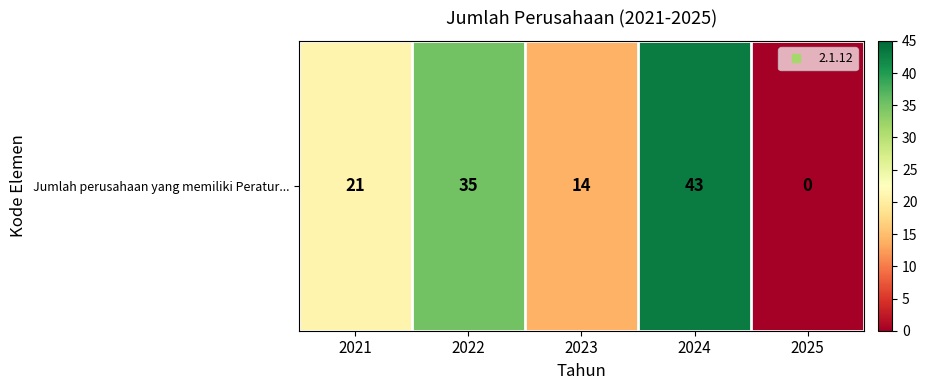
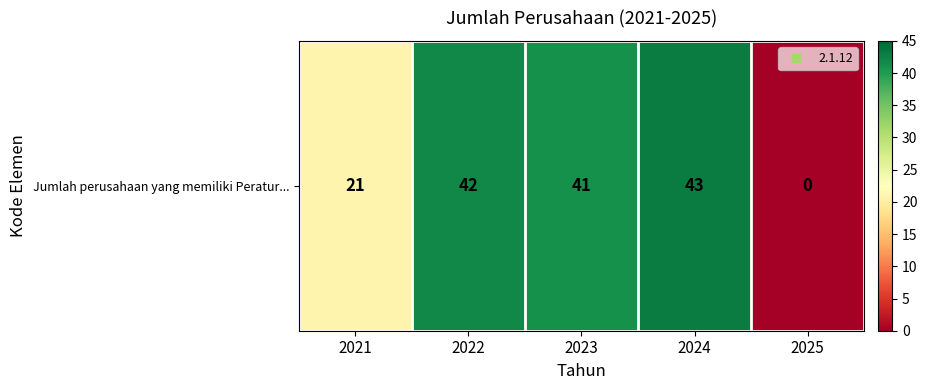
  {
    "Jumlah perusahaan yang memiliki Peratur...": {
      "2021": 21,
-     "2022": 35,
-     "2023": 14,
+     "2022": 42,
+     "2023": 41,
      "2024": 43,
      "2025": 0
    }
  }
